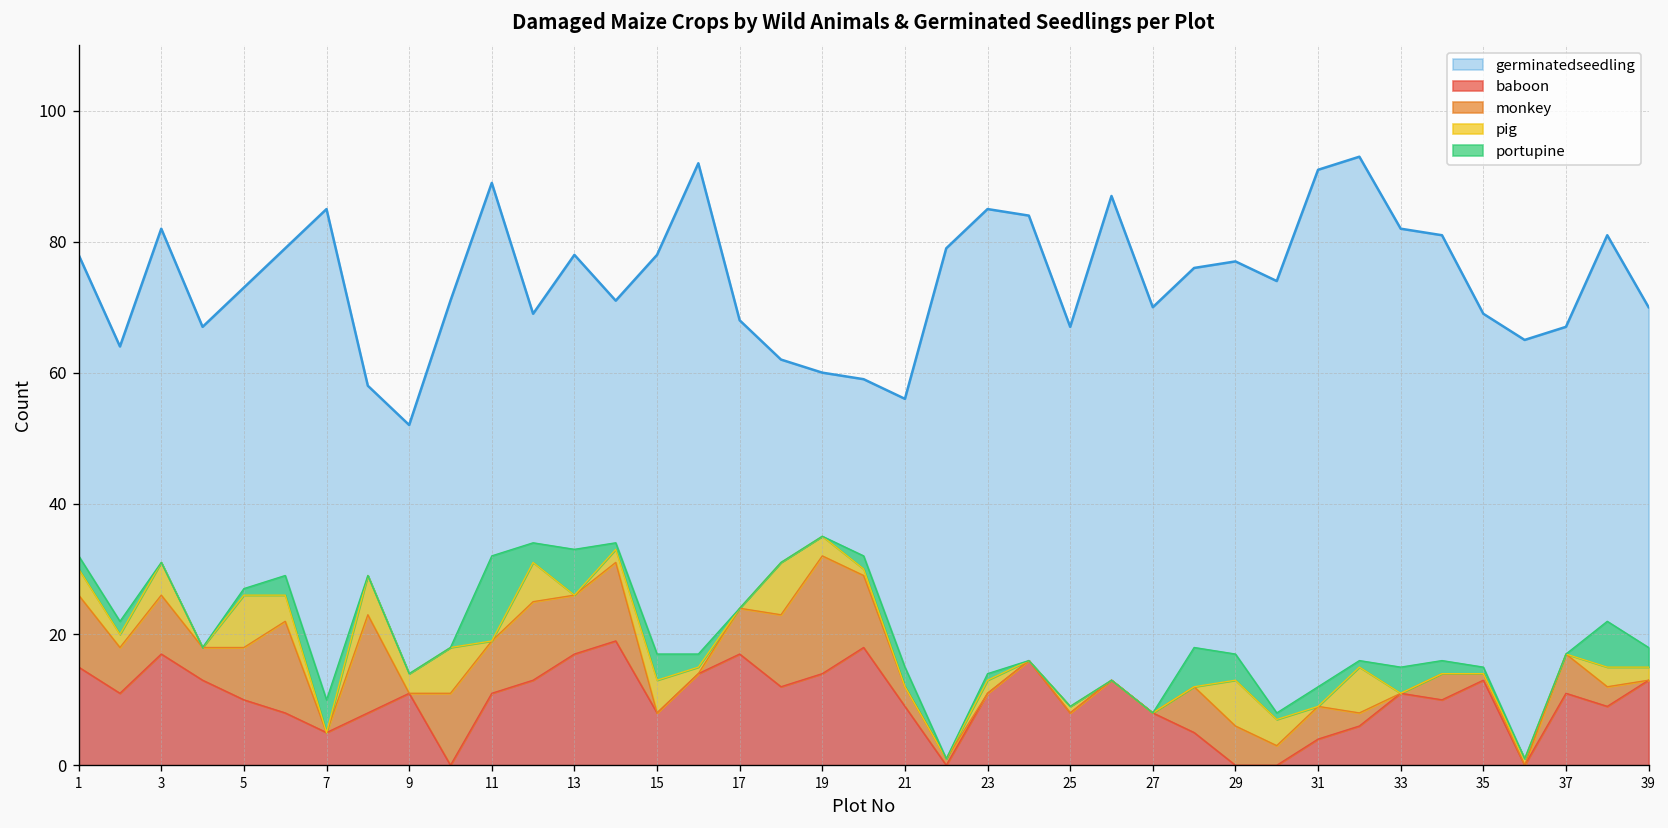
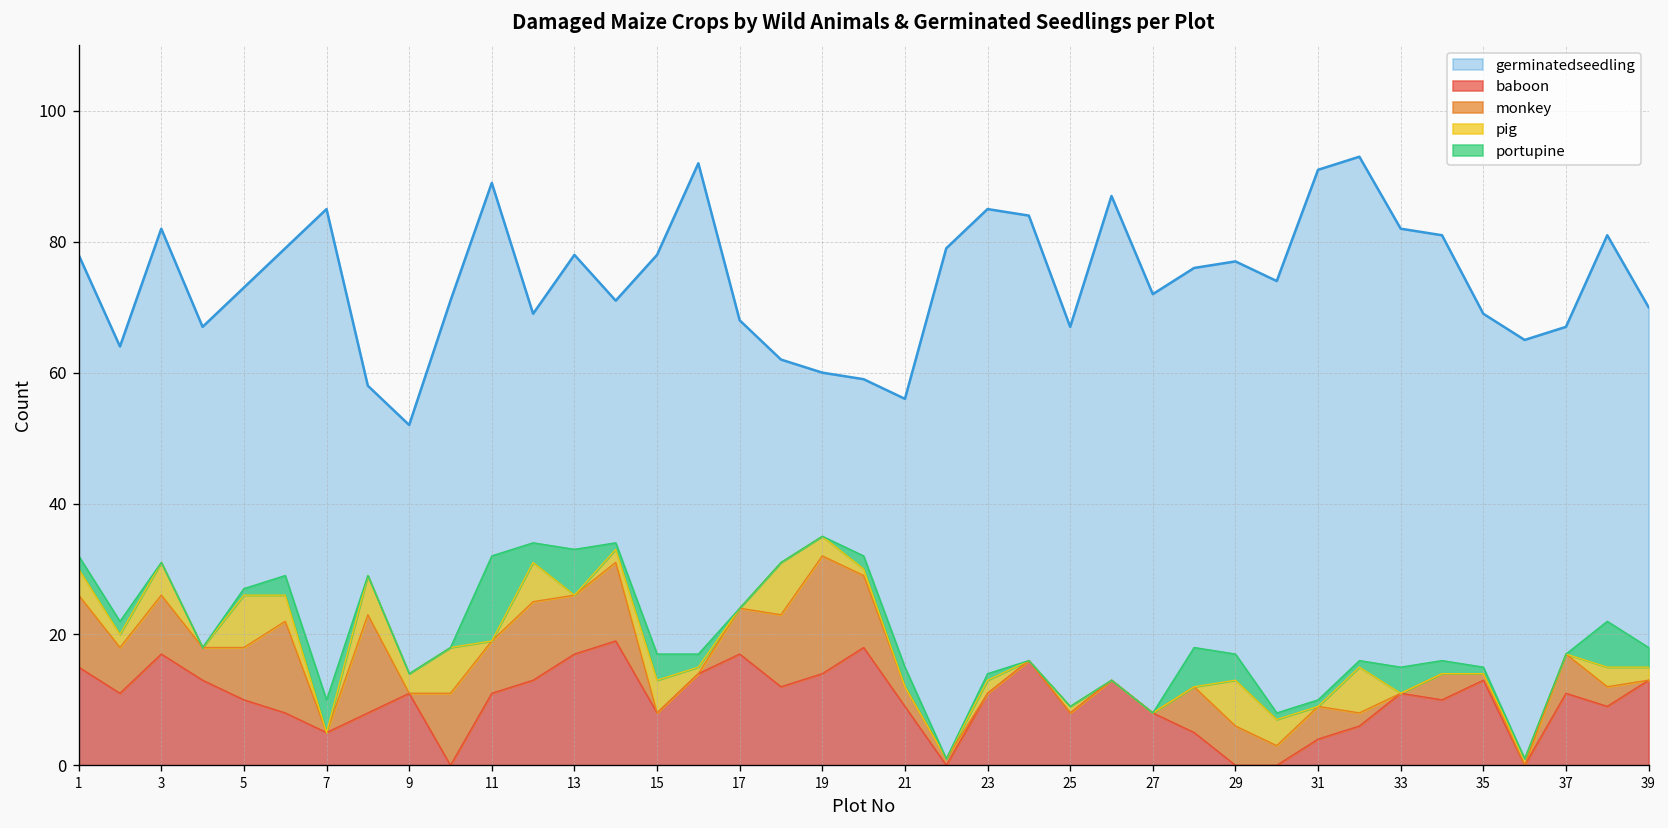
  {
    "germinatedseedling": {
      "1": 78,
      "3": 82,
      "5": 73,
      "7": 85,
      "9": 52,
      "11": 89,
      "13": 78,
      "15": 78,
      "17": 68,
      "19": 60,
      "21": 56,
      "23": 85,
      "25": 67,
-     "27": 70,
+     "27": 72,
      "29": 77,
      "31": 91,
      "33": 82,
      "35": 69,
      "37": 67,
      "39": 70
    },
    "pig": {
      "1": 4,
      "5": 8,
      "15": 5,
      "23": 2,
      "29": 7,
      "39": 2
    },
    "portupine": {
      "1": 2,
      "5": 1,
      "7": 5,
      "11": 13,
      "13": 7,
      "15": 4,
      "21": 3,
      "23": 1,
      "29": 4,
-     "31": 3,
+     "31": 1,
      "33": 4,
      "35": 1,
      "39": 3
    }
  }
